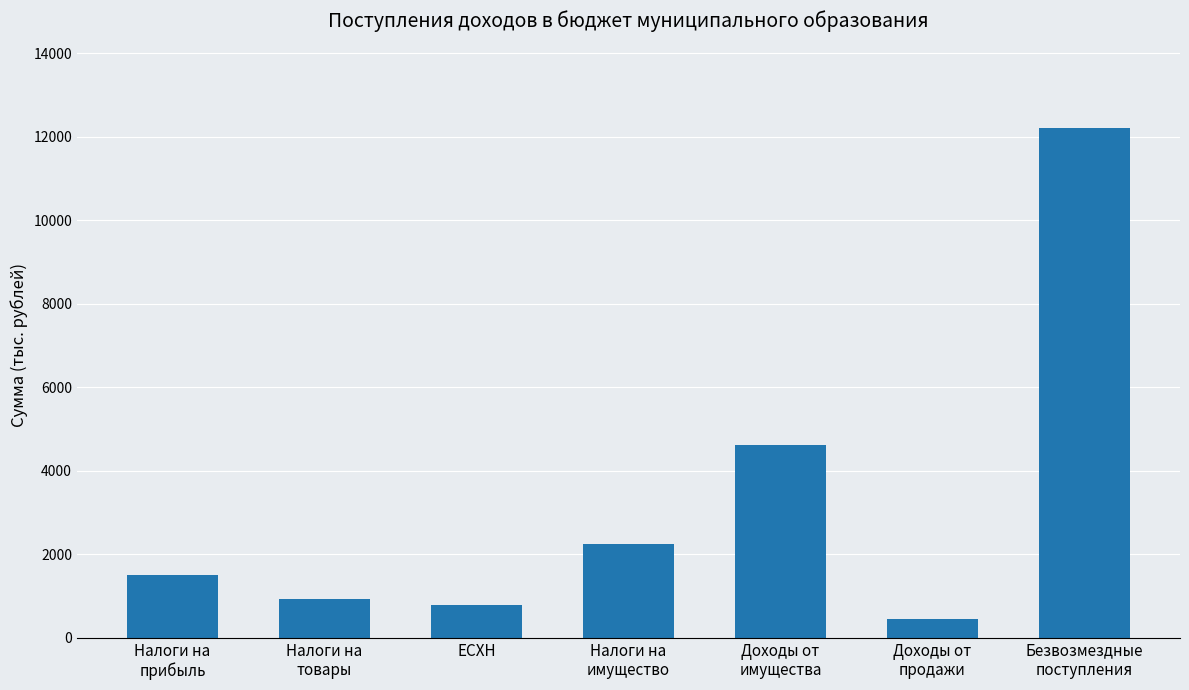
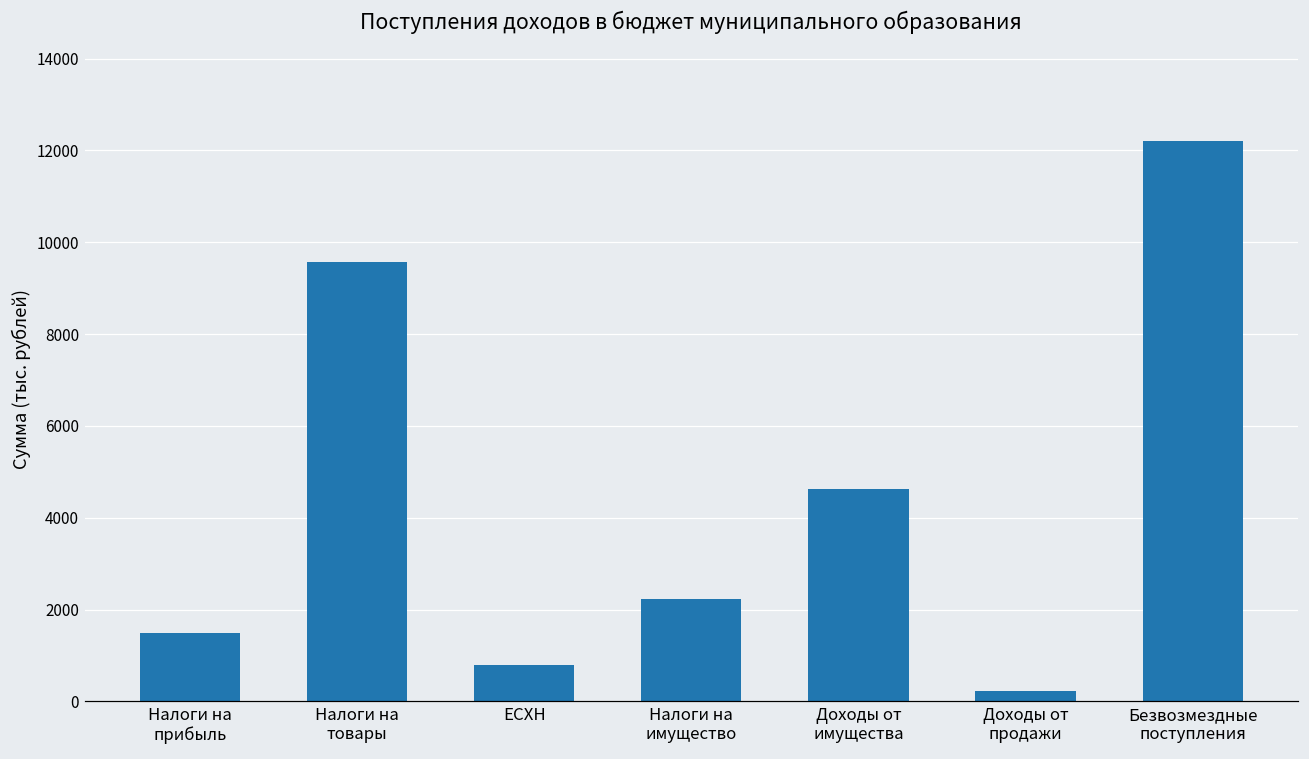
  {
    "Налоги на прибыль": 1500,
-   "Налоги на товары": 900,
+   "Налоги на товары": 9600,
    "ЕСХН": 800,
    "Налоги на имущество": 2200,
    "Доходы от имущества": 4600,
-   "Доходы от продажи": 500,
+   "Доходы от продажи": 200,
    "Безвозмездные поступления": 12200
  }
